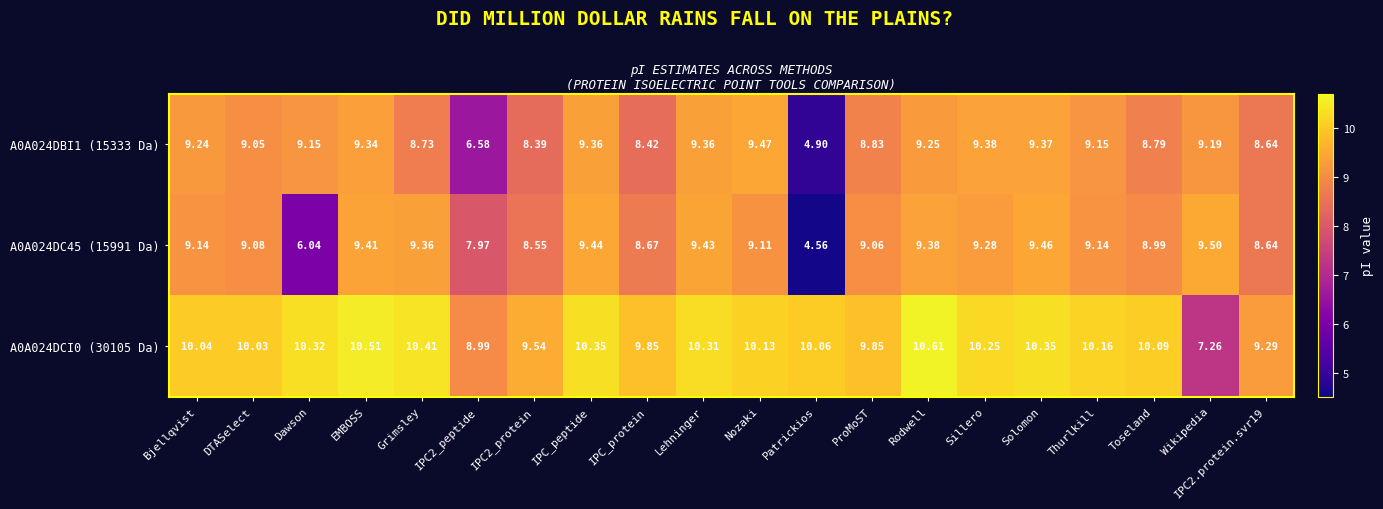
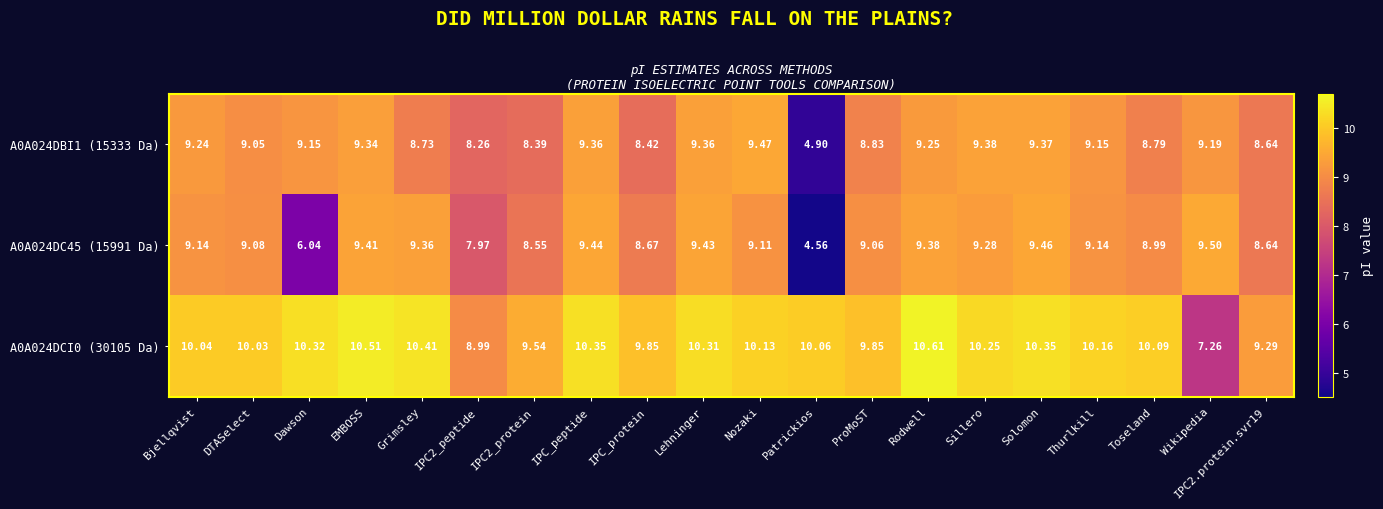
  {
    "A0A024DBI1 (15333 Da)": {
      "Bjellqvist": 9.24,
      "DTASelect": 9.05,
      "Dawson": 9.15,
      "EMBOSS": 9.34,
      "Grimsley": 8.73,
-     "IPC2_peptide": 6.58,
+     "IPC2_peptide": 8.26,
      "IPC2_protein": 8.39,
      "IPC_peptide": 9.36,
      "IPC_protein": 8.42,
      "Lehninger": 9.36,
      "Nozaki": 9.47,
      "Patrickios": 4.90,
      "ProMoST": 8.83,
      "Rodwell": 9.25,
      "Sillero": 9.38,
      "Solomon": 9.37,
      "Thurlkill": 9.15,
      "Toseland": 8.79,
      "Wikipedia": 9.19,
      "IPC2.protein.svr19": 8.64
    },
    "A0A024DC45 (15991 Da)": {
      "Bjellqvist": 9.14,
      "DTASelect": 9.08,
      "Dawson": 6.04,
      "EMBOSS": 9.41,
      "Grimsley": 9.36,
      "IPC2_peptide": 7.97,
      "IPC2_protein": 8.55,
      "IPC_peptide": 9.44,
      "IPC_protein": 8.67,
      "Lehninger": 9.43,
      "Nozaki": 9.11,
      "Patrickios": 4.56,
      "ProMoST": 9.06,
      "Rodwell": 9.38,
      "Sillero": 9.28,
      "Solomon": 9.46,
      "Thurlkill": 9.14,
      "Toseland": 8.99,
      "Wikipedia": 9.50,
      "IPC2.protein.svr19": 8.64
    },
    "A0A024DCI0 (30105 Da)": {
      "Bjellqvist": 10.04,
      "DTASelect": 10.03,
      "Dawson": 10.32,
      "EMBOSS": 10.51,
      "Grimsley": 10.41,
      "IPC2_peptide": 8.99,
      "IPC2_protein": 9.54,
      "IPC_peptide": 10.35,
      "IPC_protein": 9.85,
      "Lehninger": 10.31,
      "Nozaki": 10.13,
      "Patrickios": 10.06,
      "ProMoST": 9.85,
      "Rodwell": 10.61,
      "Sillero": 10.25,
      "Solomon": 10.35,
      "Thurlkill": 10.16,
      "Toseland": 10.09,
      "Wikipedia": 7.26,
      "IPC2.protein.svr19": 9.29
    }
  }
